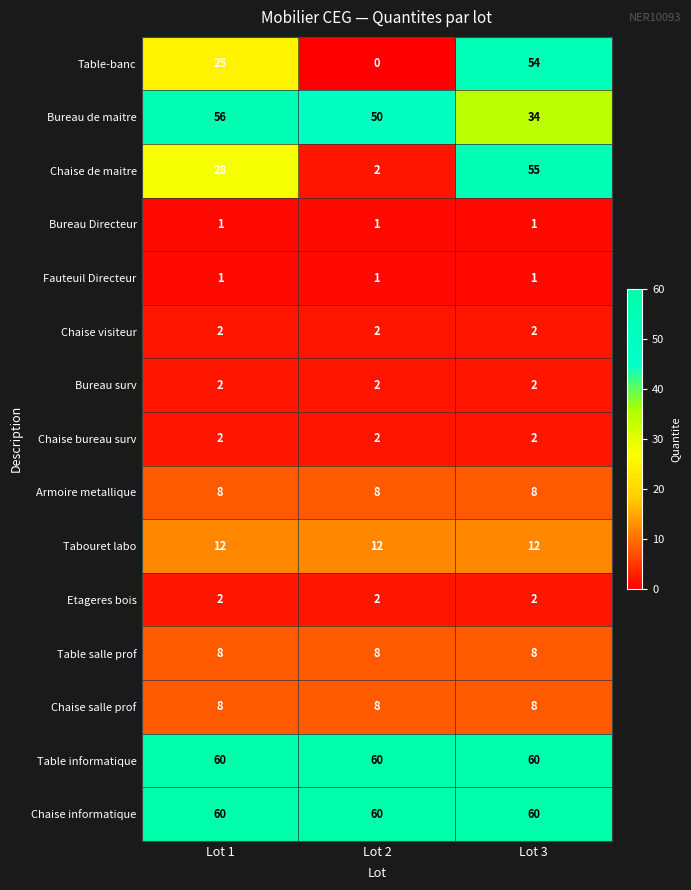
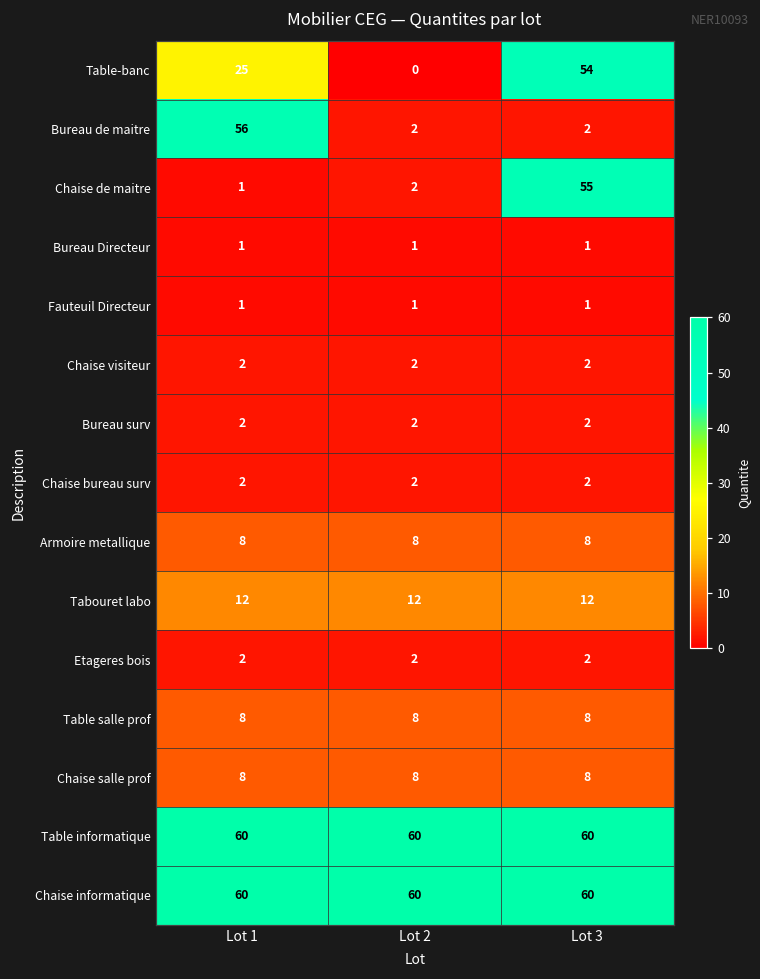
  {
    "Table-banc": {
      "Lot 1": 25,
      "Lot 2": 0,
      "Lot 3": 54
    },
    "Bureau de maitre": {
      "Lot 1": 56,
-     "Lot 2": 50,
-     "Lot 3": 34
+     "Lot 2": 2,
+     "Lot 3": 2
    },
    "Chaise de maitre": {
-     "Lot 1": 28,
+     "Lot 1": 1,
      "Lot 2": 2,
      "Lot 3": 55
    },
    "Bureau Directeur": {
      "Lot 1": 1,
      "Lot 2": 1,
      "Lot 3": 1
    },
    "Fauteuil Directeur": {
      "Lot 1": 1,
      "Lot 2": 1,
      "Lot 3": 1
    },
    "Chaise visiteur": {
      "Lot 1": 2,
      "Lot 2": 2,
      "Lot 3": 2
    },
    "Bureau surv": {
      "Lot 1": 2,
      "Lot 2": 2,
      "Lot 3": 2
    },
    "Chaise bureau surv": {
      "Lot 1": 2,
      "Lot 2": 2,
      "Lot 3": 2
    },
    "Armoire metallique": {
      "Lot 1": 8,
      "Lot 2": 8,
      "Lot 3": 8
    },
    "Tabouret labo": {
      "Lot 1": 12,
      "Lot 2": 12,
      "Lot 3": 12
    },
    "Etageres bois": {
      "Lot 1": 2,
      "Lot 2": 2,
      "Lot 3": 2
    },
    "Table salle prof": {
      "Lot 1": 8,
      "Lot 2": 8,
      "Lot 3": 8
    },
    "Chaise salle prof": {
      "Lot 1": 8,
      "Lot 2": 8,
      "Lot 3": 8
    },
    "Table informatique": {
      "Lot 1": 60,
      "Lot 2": 60,
      "Lot 3": 60
    },
    "Chaise informatique": {
      "Lot 1": 60,
      "Lot 2": 60,
      "Lot 3": 60
    }
  }
